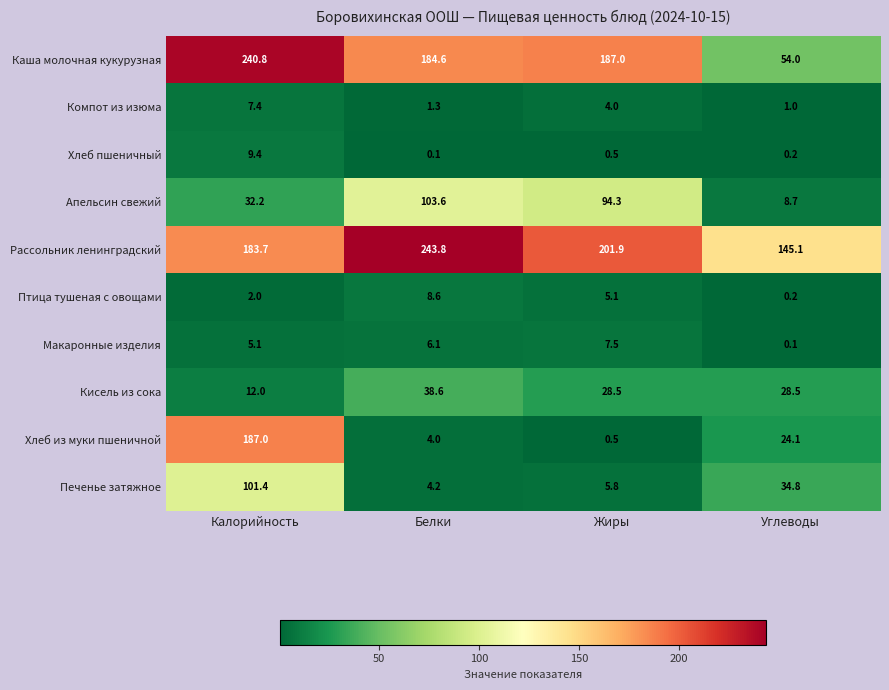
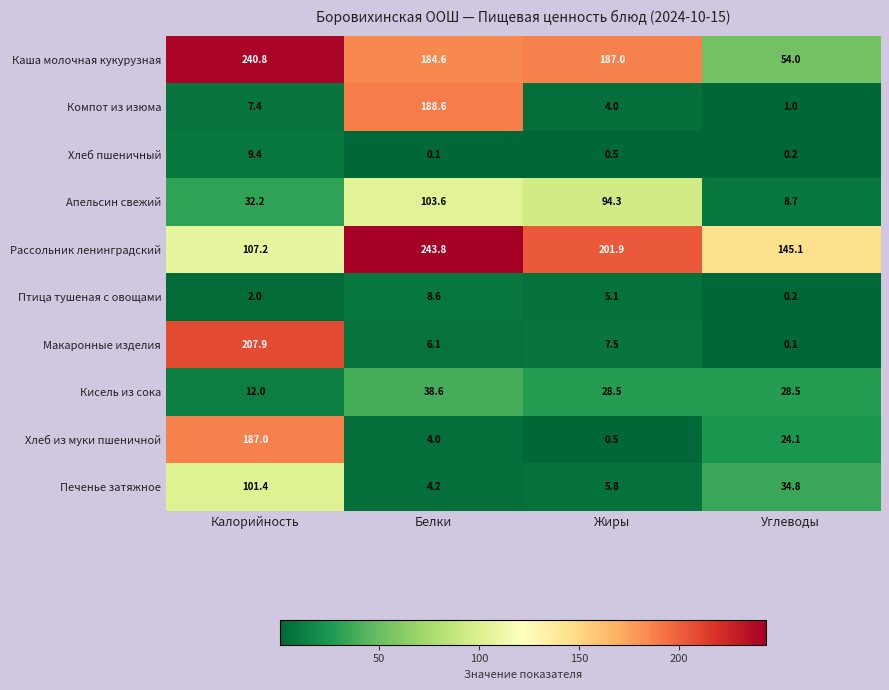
  {
    "Каша молочная кукурузная": {
      "Калорийность": 240.8,
      "Белки": 184.6,
      "Жиры": 187.0,
      "Углеводы": 54.0
    },
    "Компот из изюма": {
      "Калорийность": 7.4,
-     "Белки": 1.3,
+     "Белки": 188.6,
      "Жиры": 4.0,
      "Углеводы": 1.0
    },
    "Хлеб пшеничный": {
      "Калорийность": 9.4,
      "Белки": 0.1,
      "Жиры": 0.5,
      "Углеводы": 0.2
    },
    "Апельсин свежий": {
      "Калорийность": 32.2,
      "Белки": 103.6,
      "Жиры": 94.3,
      "Углеводы": 8.7
    },
    "Рассольник ленинградский": {
-     "Калорийность": 183.7,
+     "Калорийность": 107.2,
      "Белки": 243.8,
      "Жиры": 201.9,
      "Углеводы": 145.1
    },
    "Птица тушеная с овощами": {
      "Калорийность": 2.0,
      "Белки": 8.6,
      "Жиры": 5.1,
      "Углеводы": 0.2
    },
    "Макаронные изделия": {
-     "Калорийность": 5.1,
+     "Калорийность": 207.9,
      "Белки": 6.1,
      "Жиры": 7.5,
      "Углеводы": 0.1
    },
    "Кисель из сока": {
      "Калорийность": 12.0,
      "Белки": 38.6,
      "Жиры": 28.5,
      "Углеводы": 28.5
    },
    "Хлеб из муки пшеничной": {
      "Калорийность": 187.0,
      "Белки": 4.0,
      "Жиры": 0.5,
      "Углеводы": 24.1
    },
    "Печенье затяжное": {
      "Калорийность": 101.4,
      "Белки": 4.2,
      "Жиры": 5.8,
      "Углеводы": 34.8
    }
  }
